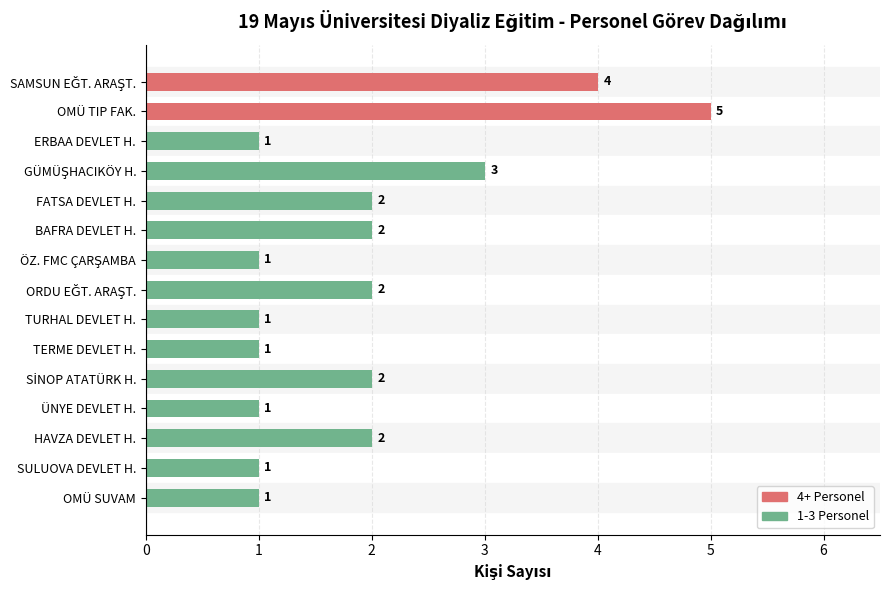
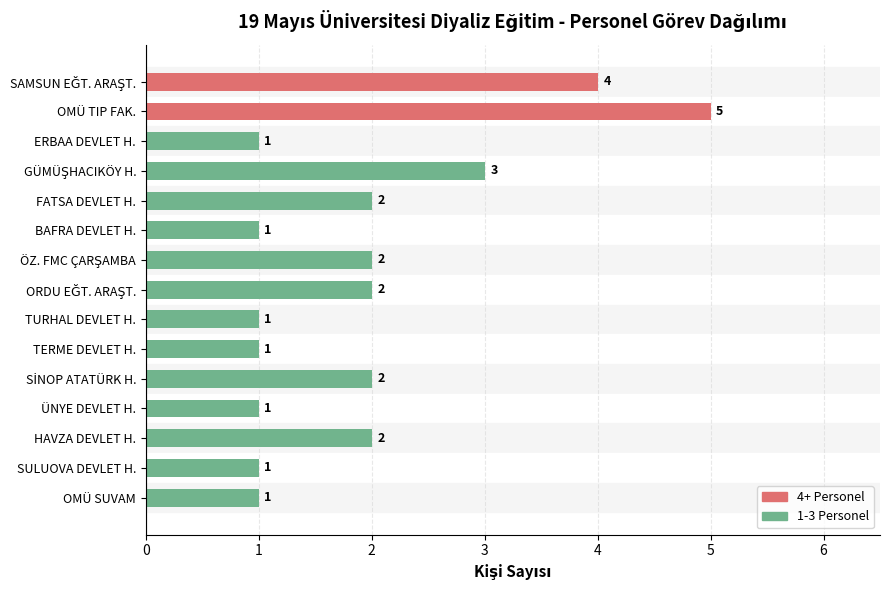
  {
    "SAMSUN EĞT. ARAŞT.": 4,
    "OMÜ TIP FAK.": 5,
    "ERBAA DEVLET H.": 1,
    "GÜMÜŞHACIKÖY H.": 3,
    "FATSA DEVLET H.": 2,
-   "BAFRA DEVLET H.": 2,
-   "ÖZ. FMC ÇARŞAMBA": 1,
+   "BAFRA DEVLET H.": 1,
+   "ÖZ. FMC ÇARŞAMBA": 2,
    "ORDU EĞT. ARAŞT.": 2,
    "TURHAL DEVLET H.": 1,
    "TERME DEVLET H.": 1,
    "SİNOP ATATÜRK H.": 2,
    "ÜNYE DEVLET H.": 1,
    "HAVZA DEVLET H.": 2,
    "SULUOVA DEVLET H.": 1,
    "OMÜ SUVAM": 1
  }
